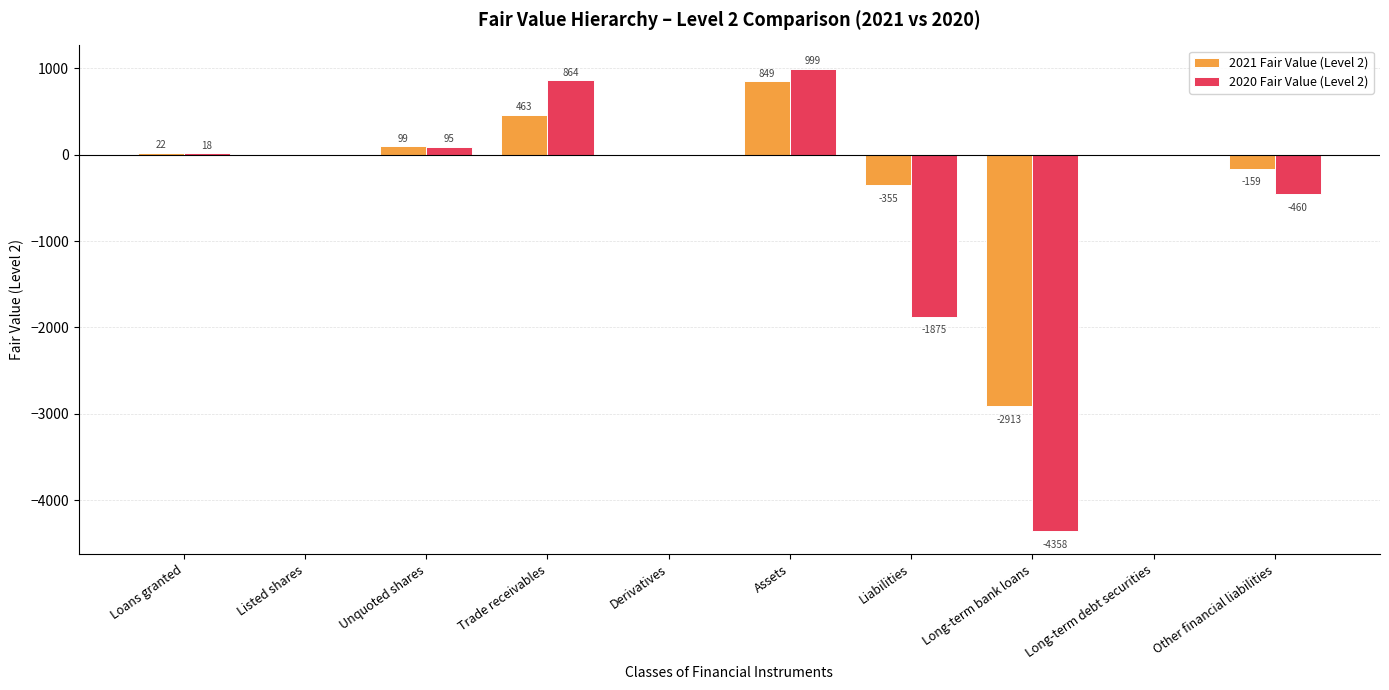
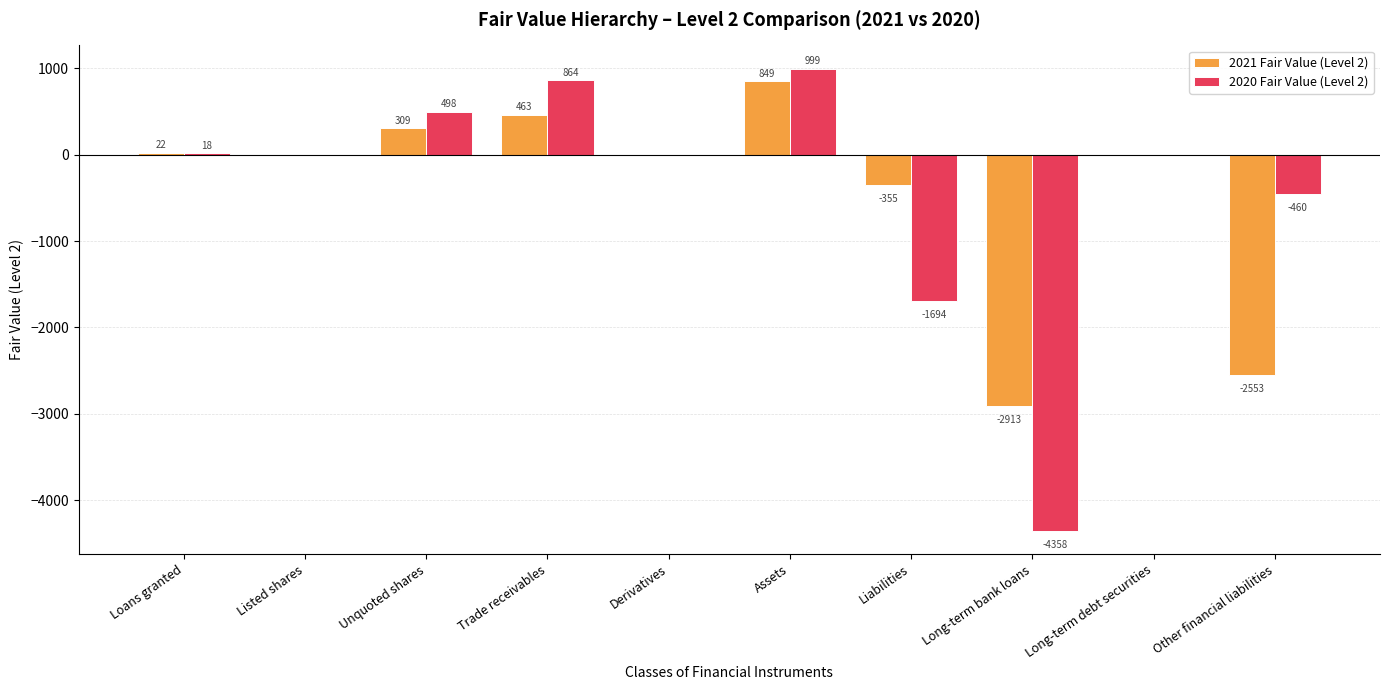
  {
    "2021 Fair Value (Level 2)": {
      "Loans granted": 22,
-     "Unquoted shares": 99,
+     "Unquoted shares": 309,
      "Trade receivables": 463,
      "Assets": 849,
      "Liabilities": -355,
      "Long-term bank loans": -2913,
-     "Other financial liabilities": -159
+     "Other financial liabilities": -2553
    },
    "2020 Fair Value (Level 2)": {
      "Loans granted": 18,
-     "Unquoted shares": 95,
+     "Unquoted shares": 498,
      "Trade receivables": 864,
      "Assets": 999,
-     "Liabilities": -1875,
+     "Liabilities": -1694,
      "Long-term bank loans": -4358,
      "Other financial liabilities": -460
    }
  }
